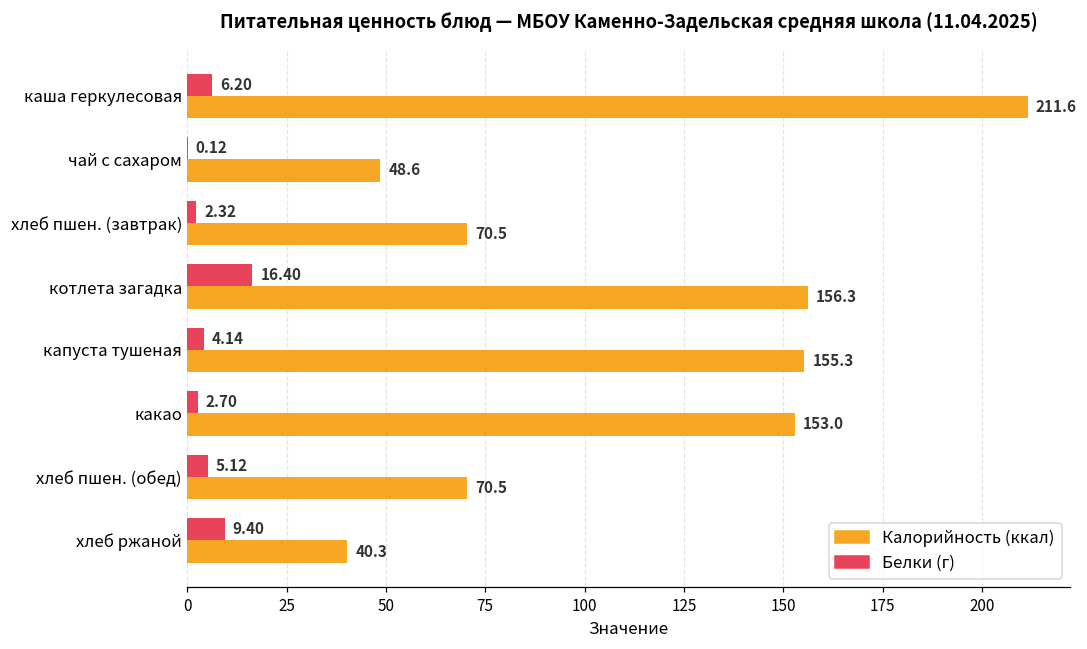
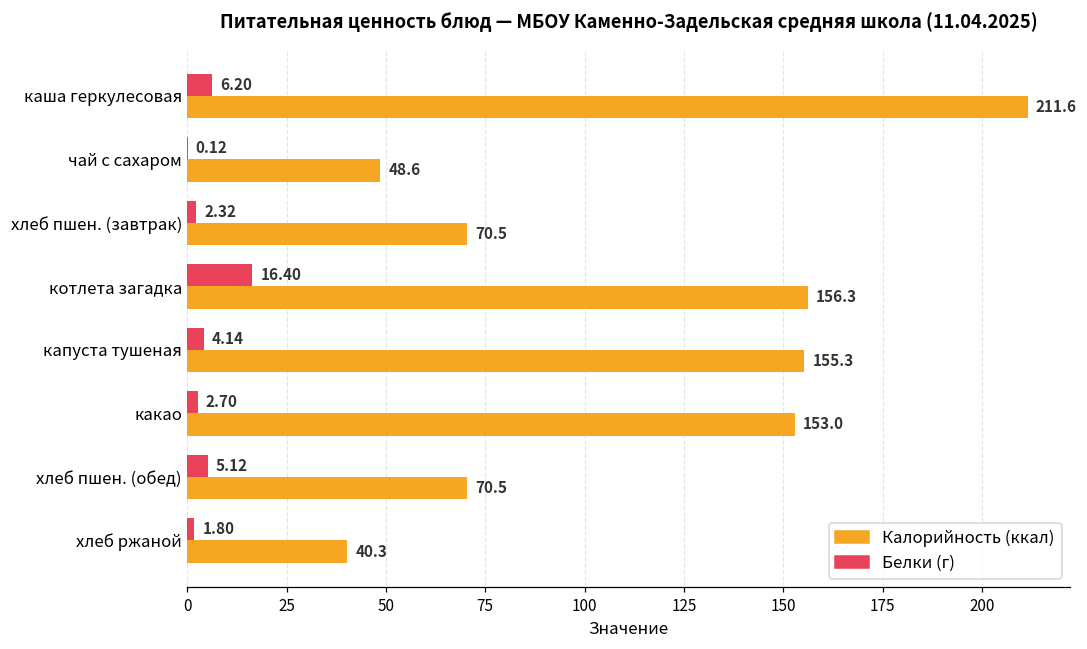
  {
    "Калорийность (ккал)": {
      "каша геркулесовая": 211.6,
      "чай с сахаром": 48.6,
      "хлеб пшен. (завтрак)": 70.5,
      "котлета загадка": 156.3,
      "капуста тушеная": 155.3,
      "какао": 153.0,
      "хлеб пшен. (обед)": 70.5,
      "хлеб ржаной": 40.3
    },
    "Белки (г)": {
      "каша геркулесовая": 6.20,
      "чай с сахаром": 0.12,
      "хлеб пшен. (завтрак)": 2.32,
      "котлета загадка": 16.40,
      "капуста тушеная": 4.14,
      "какао": 2.70,
      "хлеб пшен. (обед)": 5.12,
-     "хлеб ржаной": 9.40
+     "хлеб ржаной": 1.80
    }
  }
